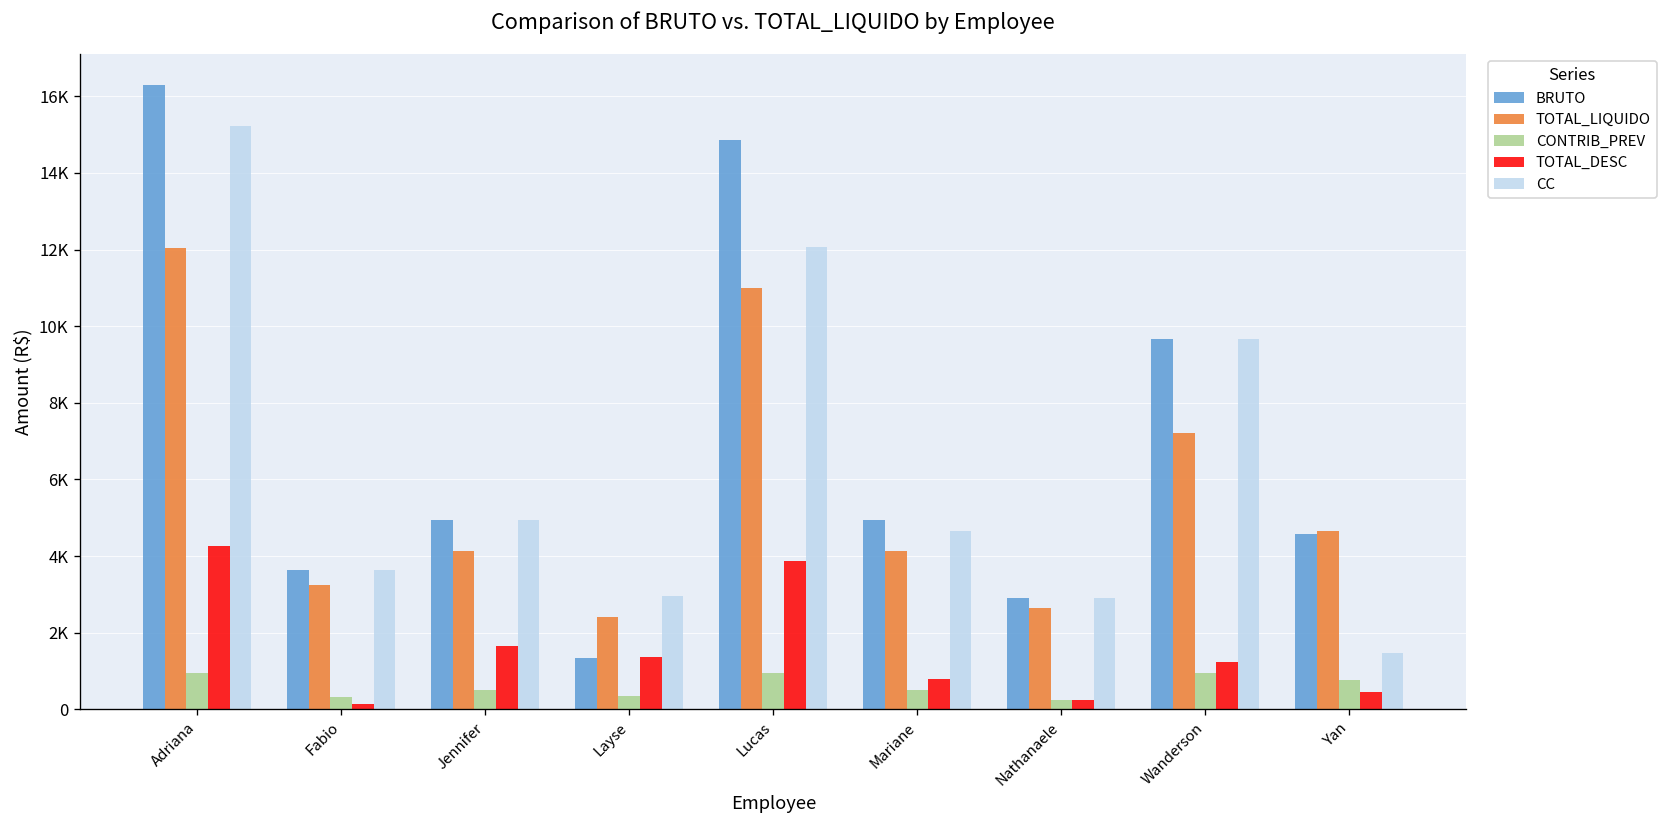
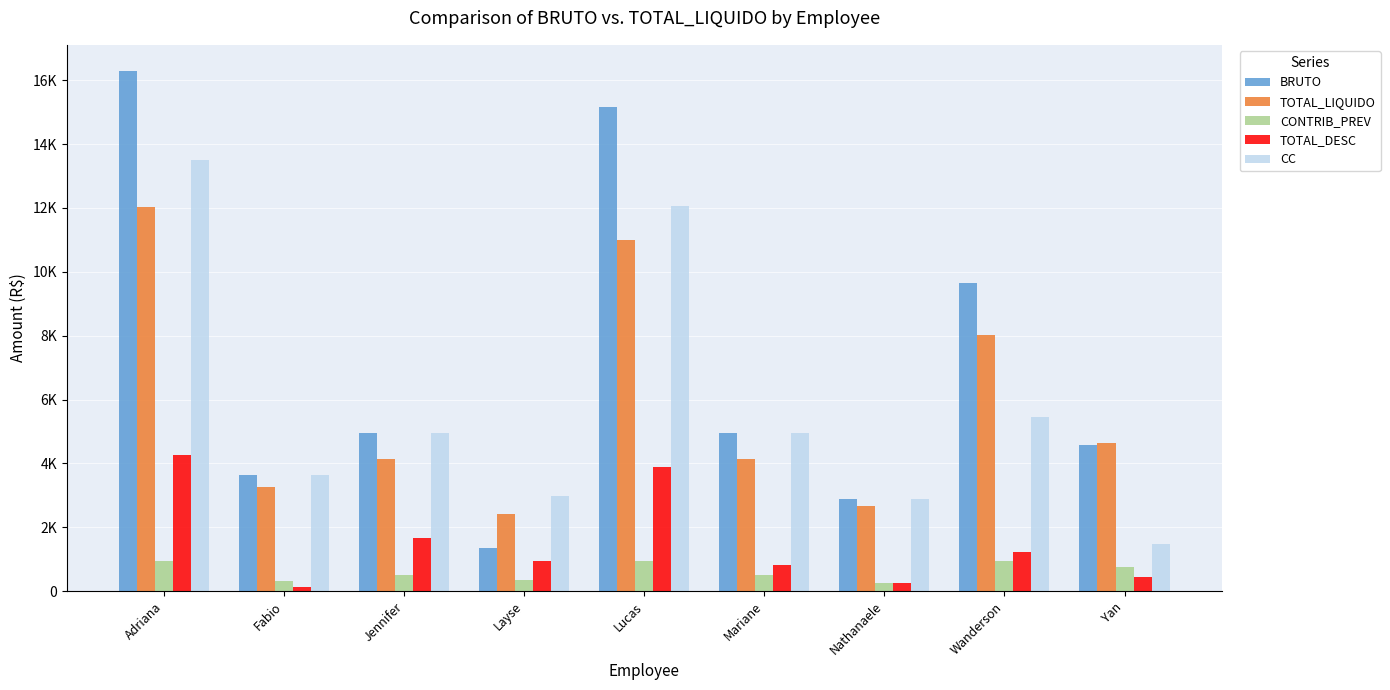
  {
    "BRUTO": {
      "Adriana": 16300,
      "Fabio": 3600,
      "Jennifer": 4900,
      "Layse": 1300,
-     "Lucas": 14900,
+     "Lucas": 15200,
      "Mariane": 4900,
      "Nathanaele": 2900,
      "Wanderson": 9700,
      "Yan": 4600
    },
    "TOTAL_LIQUIDO": {
      "Adriana": 12000,
      "Fabio": 3300,
      "Jennifer": 4100,
      "Layse": 2400,
      "Lucas": 11000,
      "Mariane": 4100,
      "Nathanaele": 2700,
-     "Wanderson": 7200,
+     "Wanderson": 8000,
      "Yan": 4600
    },
    "CONTRIB_PREV": {
      "Adriana": 1000,
      "Fabio": 300,
      "Jennifer": 500,
      "Layse": 300,
      "Lucas": 1000,
      "Mariane": 500,
      "Nathanaele": 200,
      "Wanderson": 1000,
      "Yan": 800
    },
    "TOTAL_DESC": {
      "Adriana": 4300,
      "Fabio": 100,
      "Jennifer": 1700,
-     "Layse": 1400,
+     "Layse": 1000,
      "Lucas": 3900,
      "Mariane": 800,
      "Nathanaele": 200,
      "Wanderson": 1200,
      "Yan": 500
    },
    "CC": {
-     "Adriana": 15200,
+     "Adriana": 13500,
      "Fabio": 3600,
      "Jennifer": 4900,
      "Layse": 3000,
      "Lucas": 12100,
-     "Mariane": 4700,
+     "Mariane": 4900,
      "Nathanaele": 2900,
-     "Wanderson": 9700,
+     "Wanderson": 5500,
      "Yan": 1500
    }
  }
